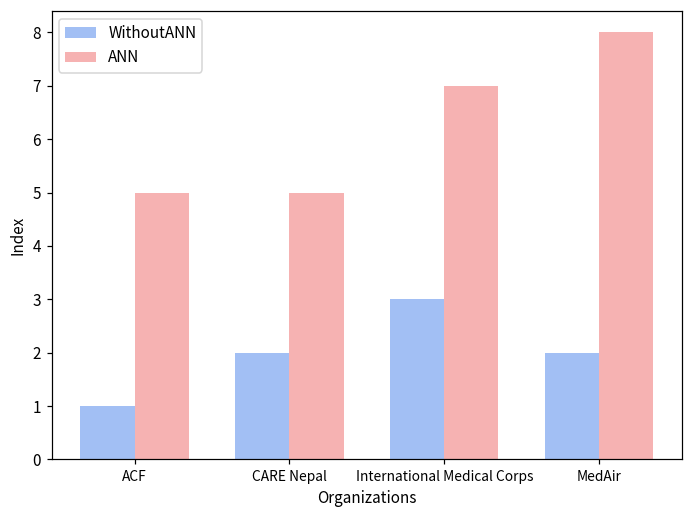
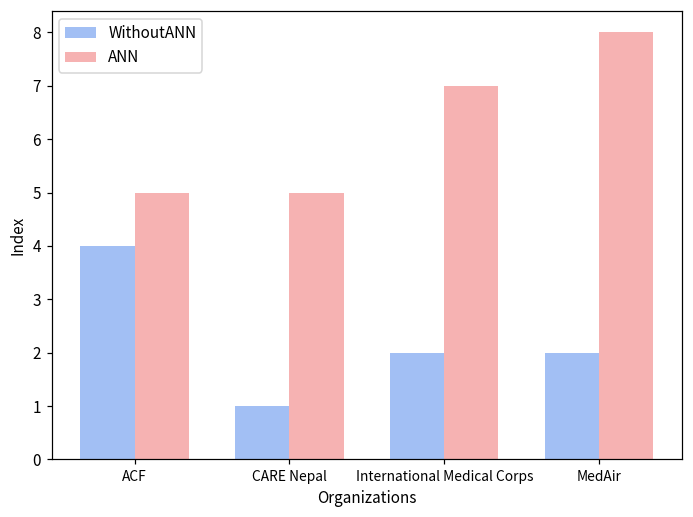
  {
    "WithoutANN": {
-     "ACF": 1,
-     "CARE Nepal": 2,
-     "International Medical Corps": 3,
+     "ACF": 4,
+     "CARE Nepal": 1,
+     "International Medical Corps": 2,
      "MedAir": 2
    },
    "ANN": {
      "ACF": 5,
      "CARE Nepal": 5,
      "International Medical Corps": 7,
      "MedAir": 8
    }
  }
